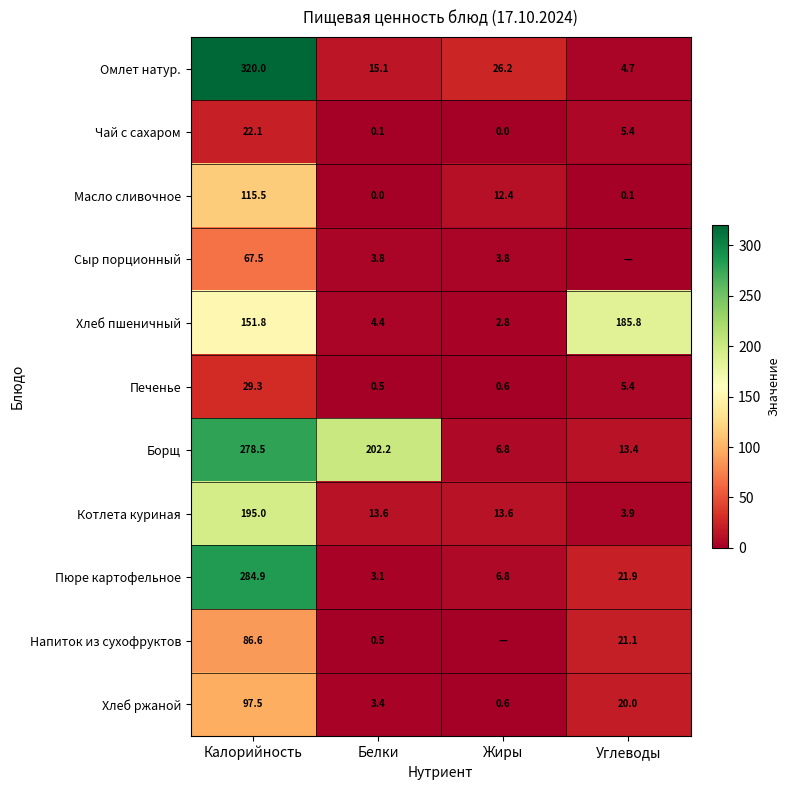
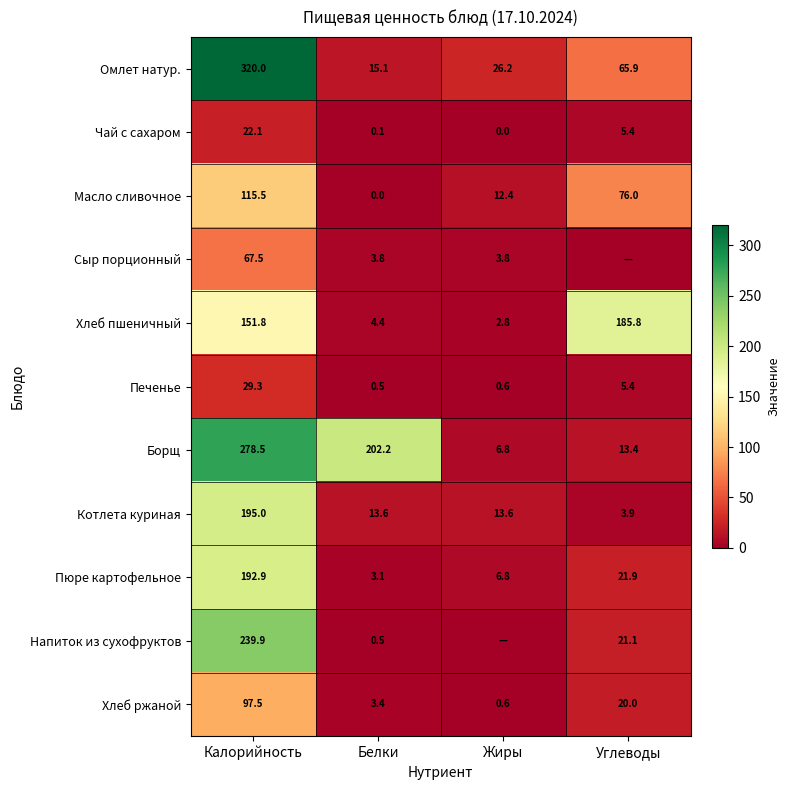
  {
    "Омлет натур.": {
      "Калорийность": 320.0,
      "Белки": 15.1,
      "Жиры": 26.2,
-     "Углеводы": 4.7
+     "Углеводы": 65.9
    },
    "Чай с сахаром": {
      "Калорийность": 22.1,
      "Белки": 0.1,
      "Жиры": 0.0,
      "Углеводы": 5.4
    },
    "Масло сливочное": {
      "Калорийность": 115.5,
      "Белки": 0.0,
      "Жиры": 12.4,
-     "Углеводы": 0.1
+     "Углеводы": 76.0
    },
    "Сыр порционный": {
      "Калорийность": 67.5,
      "Белки": 3.8,
      "Жиры": 3.8
    },
    "Хлеб пшеничный": {
      "Калорийность": 151.8,
      "Белки": 4.4,
      "Жиры": 2.8,
      "Углеводы": 185.8
    },
    "Печенье": {
      "Калорийность": 29.3,
      "Белки": 0.5,
      "Жиры": 0.6,
      "Углеводы": 5.4
    },
    "Борщ": {
      "Калорийность": 278.5,
      "Белки": 202.2,
      "Жиры": 6.8,
      "Углеводы": 13.4
    },
    "Котлета куриная": {
      "Калорийность": 195.0,
      "Белки": 13.6,
      "Жиры": 13.6,
      "Углеводы": 3.9
    },
    "Пюре картофельное": {
-     "Калорийность": 284.9,
+     "Калорийность": 192.9,
      "Белки": 3.1,
      "Жиры": 6.8,
      "Углеводы": 21.9
    },
    "Напиток из сухофруктов": {
-     "Калорийность": 86.6,
+     "Калорийность": 239.9,
      "Белки": 0.5,
      "Углеводы": 21.1
    },
    "Хлеб ржаной": {
      "Калорийность": 97.5,
      "Белки": 3.4,
      "Жиры": 0.6,
      "Углеводы": 20.0
    }
  }
